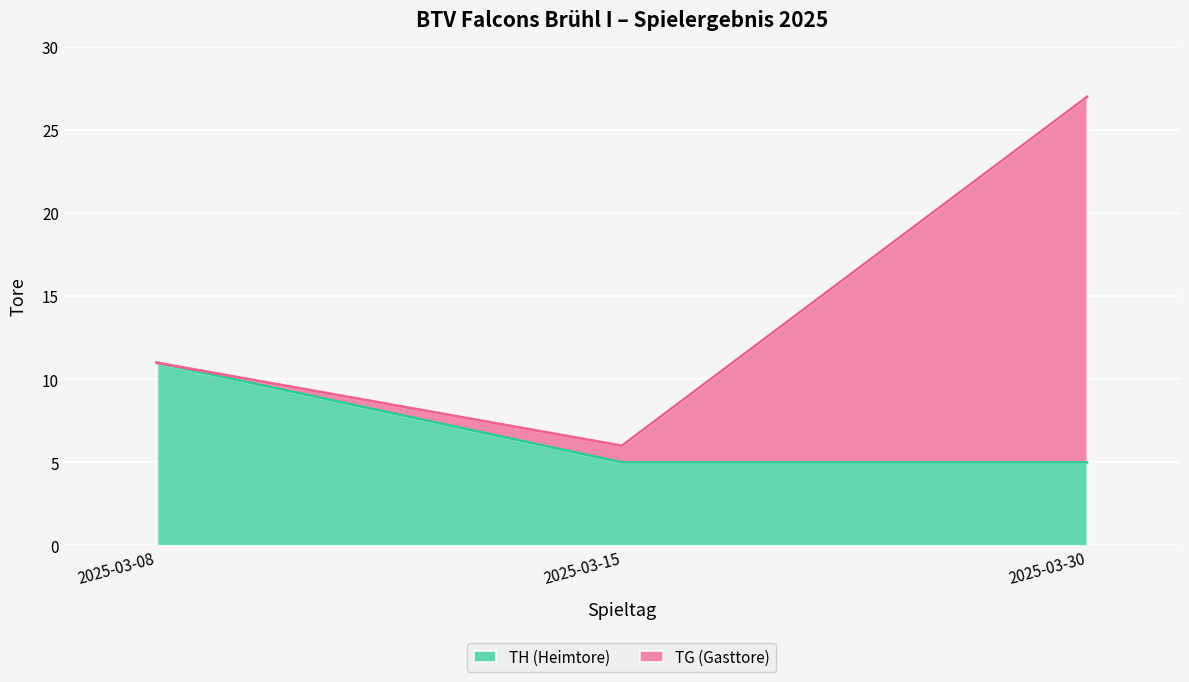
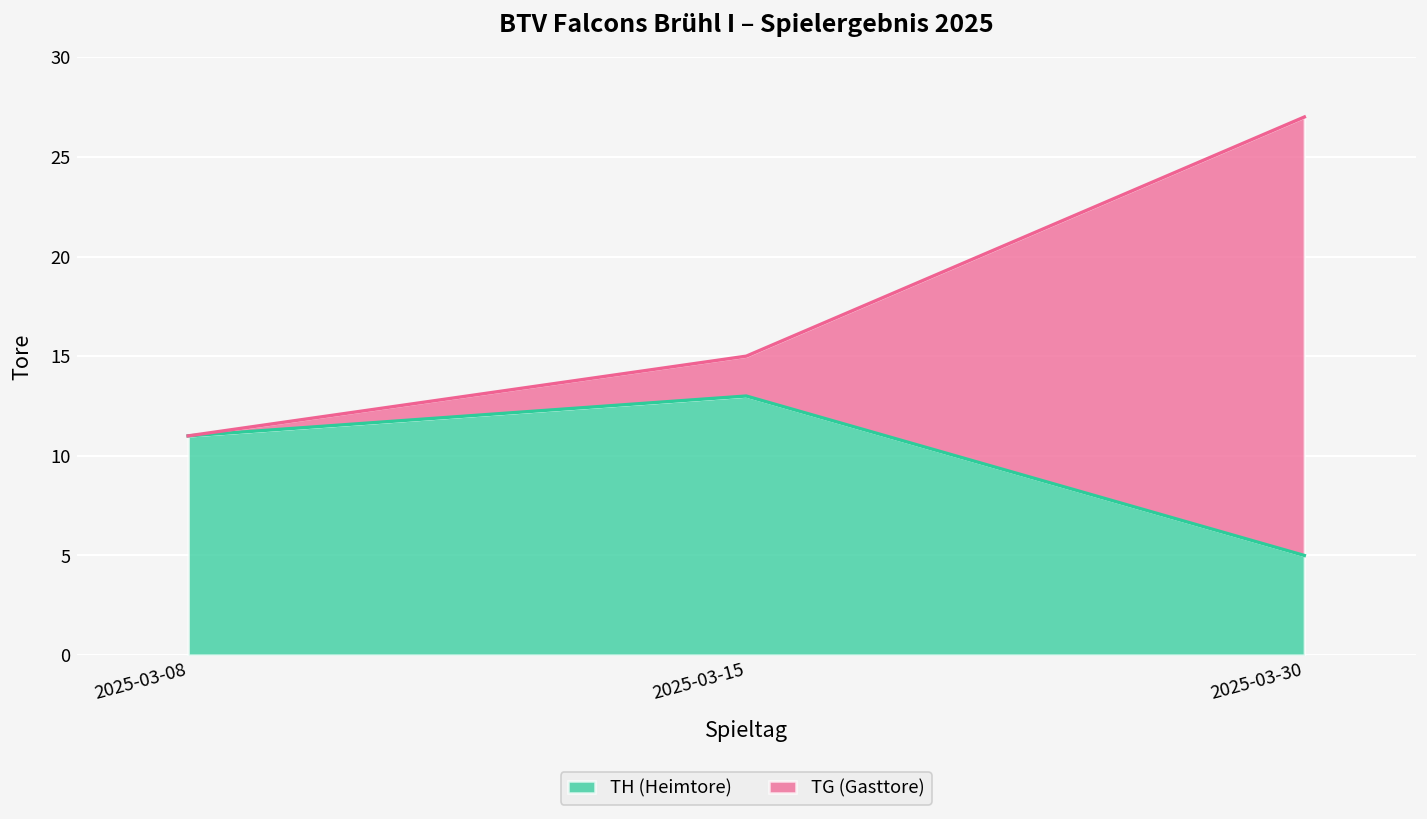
  {
    "TH (Heimtore)": {
-     "2025-03-15": 5,
+     "2025-03-15": 13,
      "2025-03-30": 5
    },
    "TG (Gasttore)": {
-     "2025-03-15": 1,
+     "2025-03-15": 2,
      "2025-03-30": 22
    }
  }
